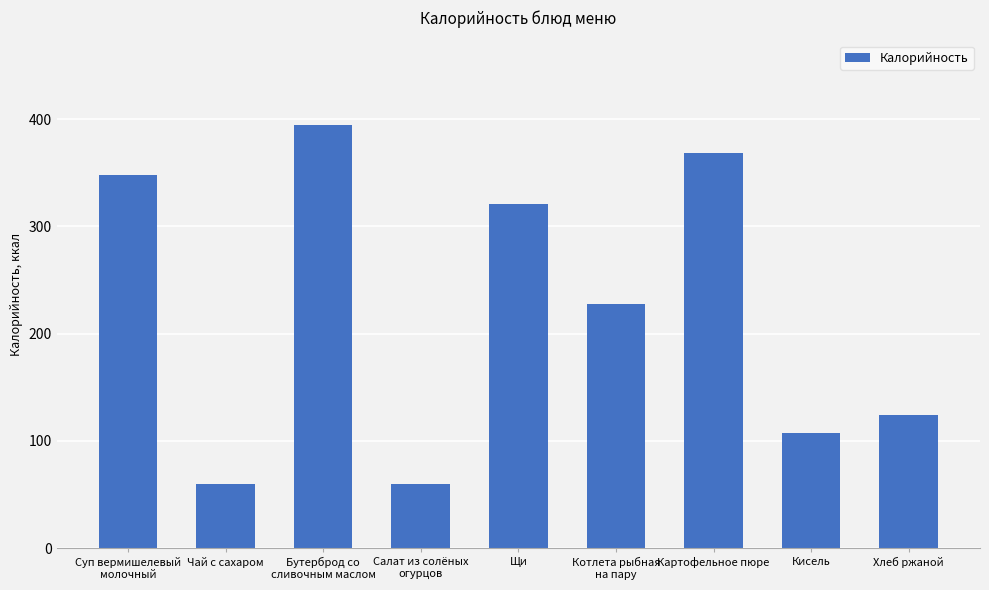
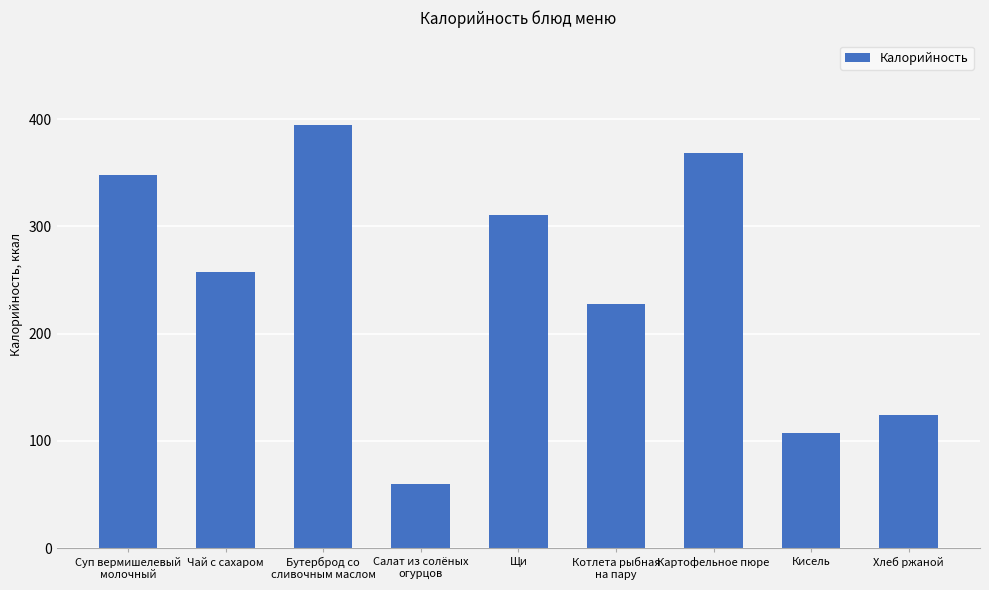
  {
    "Суп вермишелевый молочный": 348,
-   "Чай с сахаром": 60,
+   "Чай с сахаром": 257,
    "Бутерброд со сливочным маслом": 395,
    "Салат из солёных огурцов": 60,
-   "Щи": 321,
+   "Щи": 311,
    "Котлета рыбная на пару": 228,
    "Картофельное пюре": 368,
    "Кисель": 108,
    "Хлеб ржаной": 124
  }
